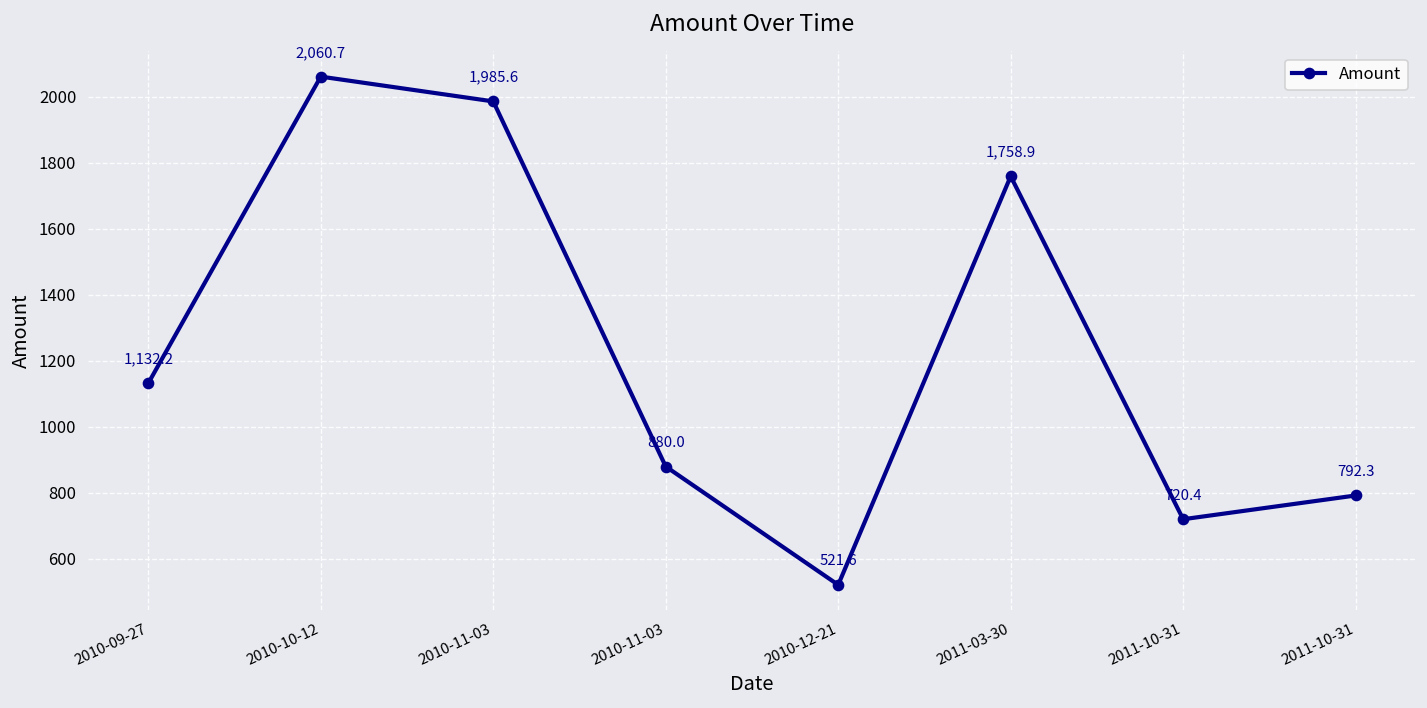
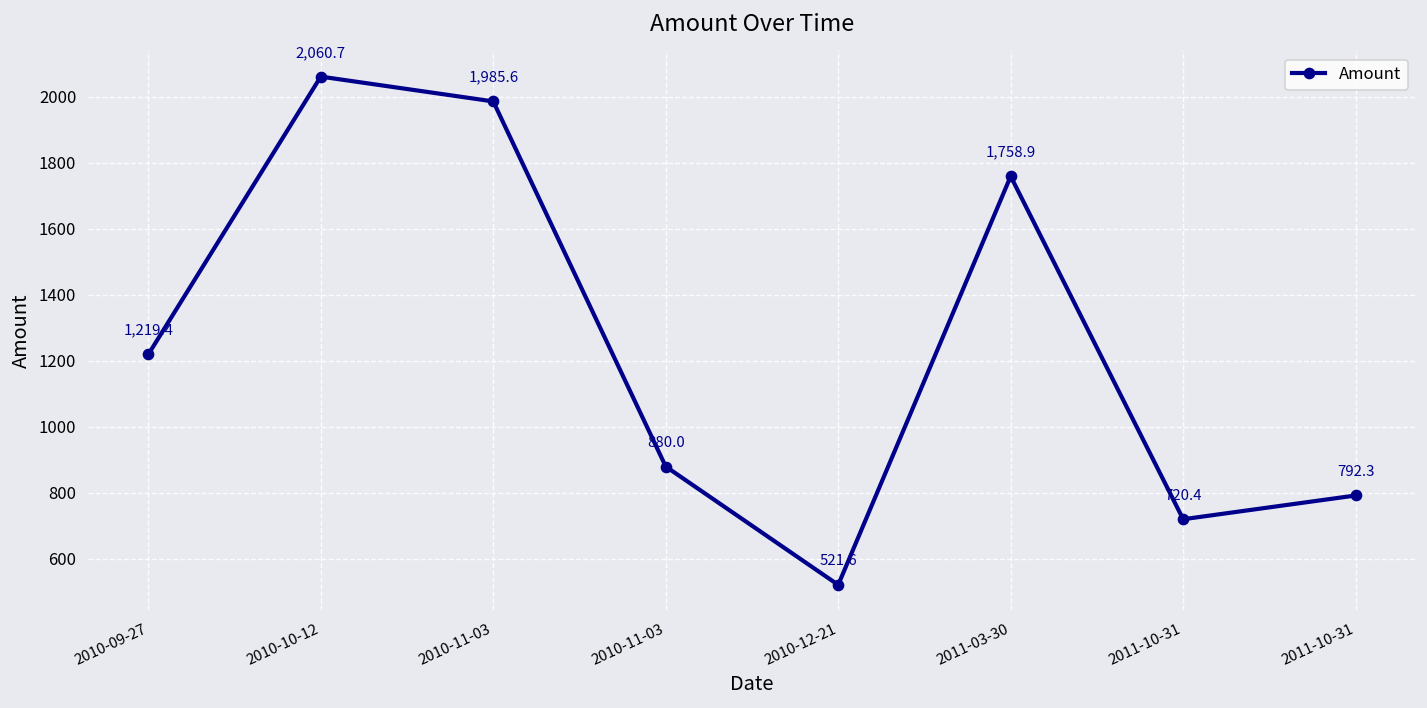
  {
-   "2010-09-27": "1,132.2",
+   "2010-09-27": "1,219.4",
    "2010-10-12": "2,060.7",
    "2010-12-21": "521.6",
    "2011-03-30": "1,758.9"
  }
